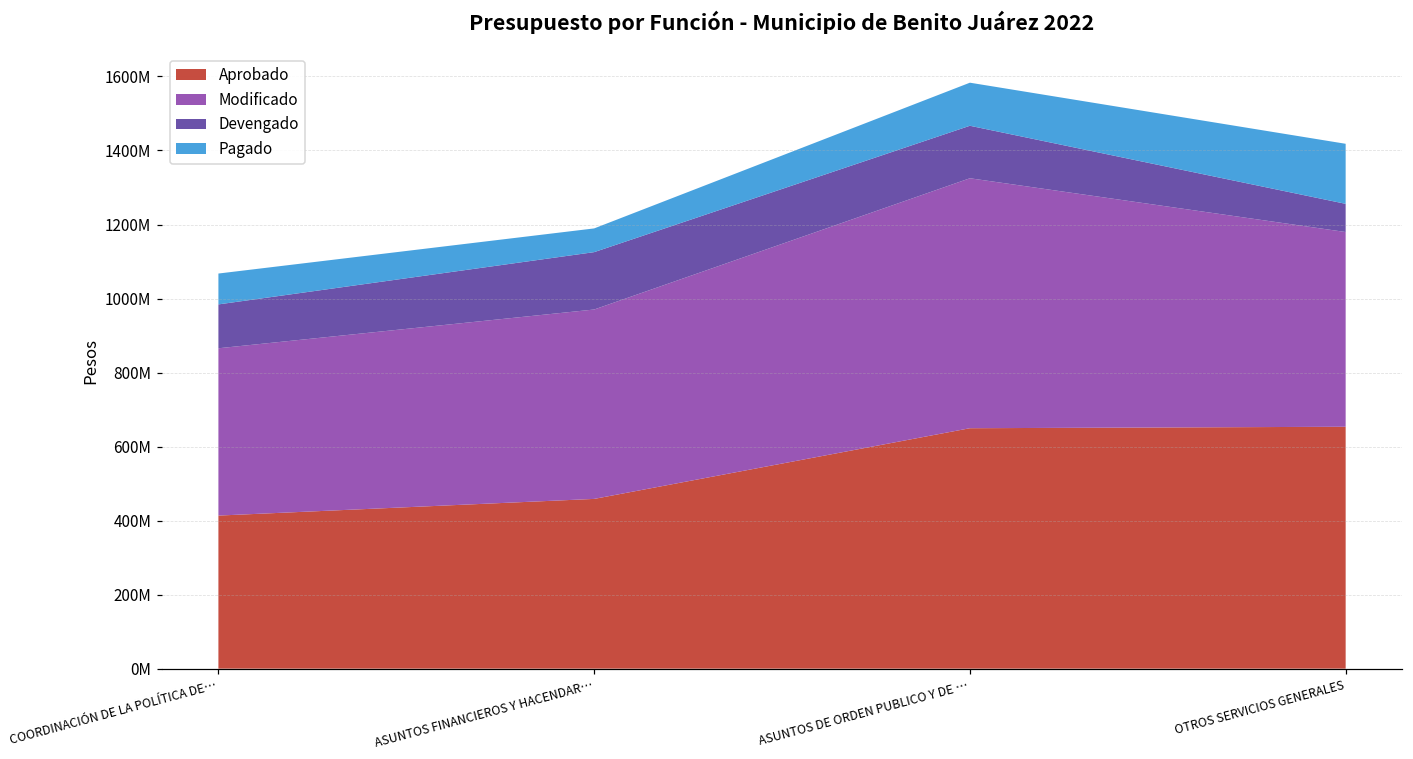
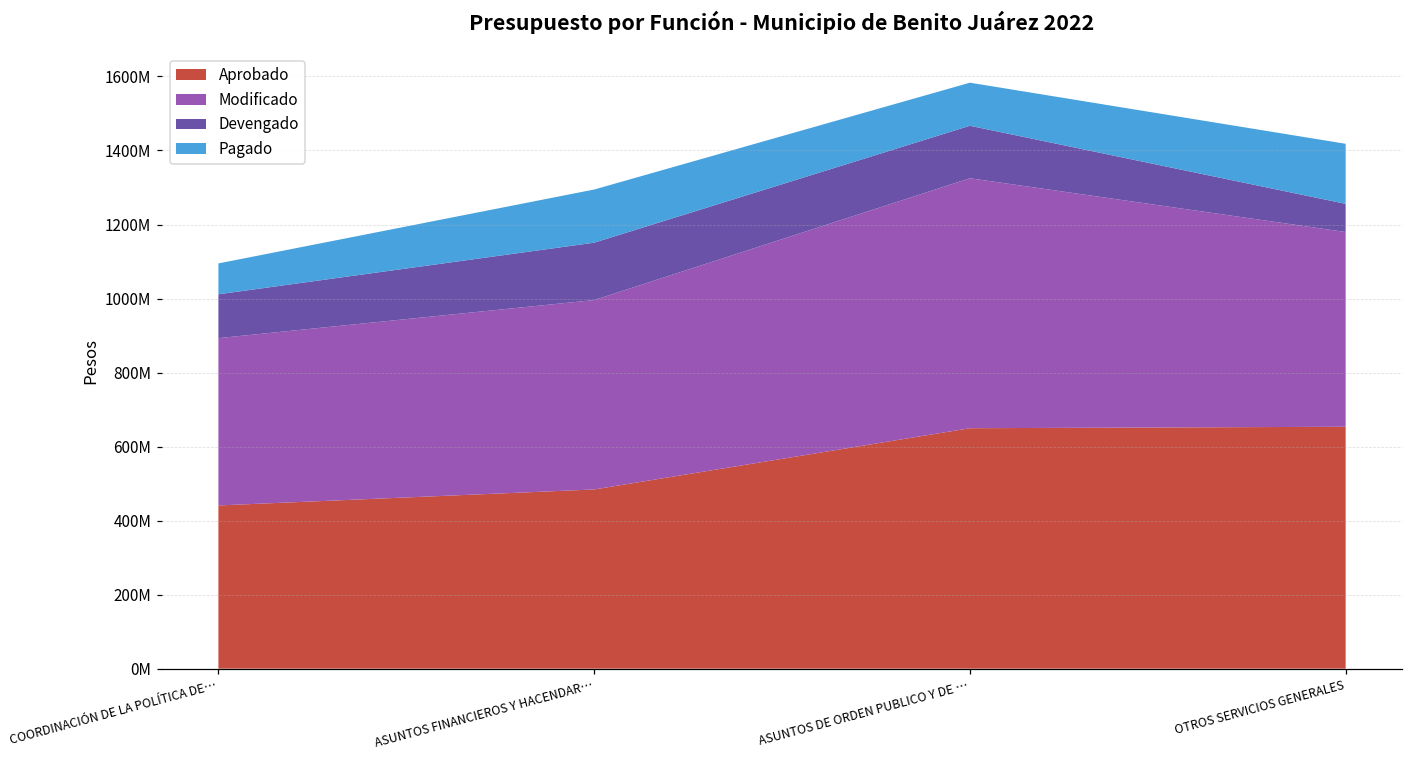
  {
    "Aprobado": {
-     "COORDINACIÓN DE LA POLÍTICA DE…": 410000000,
-     "ASUNTOS FINANCIEROS Y HACENDAR…": 460000000,
+     "COORDINACIÓN DE LA POLÍTICA DE…": 440000000,
+     "ASUNTOS FINANCIEROS Y HACENDAR…": 480000000,
      "ASUNTOS DE ORDEN PUBLICO Y DE …": 650000000,
      "OTROS SERVICIOS GENERALES": 650000000
    },
    "Pagado": {
      "COORDINACIÓN DE LA POLÍTICA DE…": 80000000,
-     "ASUNTOS FINANCIEROS Y HACENDAR…": 60000000,
+     "ASUNTOS FINANCIEROS Y HACENDAR…": 140000000,
      "ASUNTOS DE ORDEN PUBLICO Y DE …": 120000000,
      "OTROS SERVICIOS GENERALES": 160000000
    }
  }
